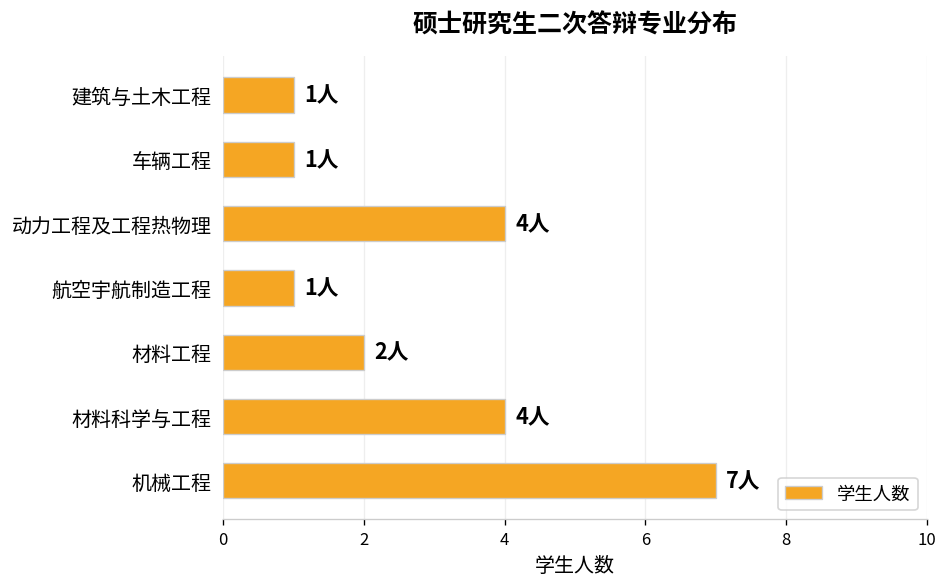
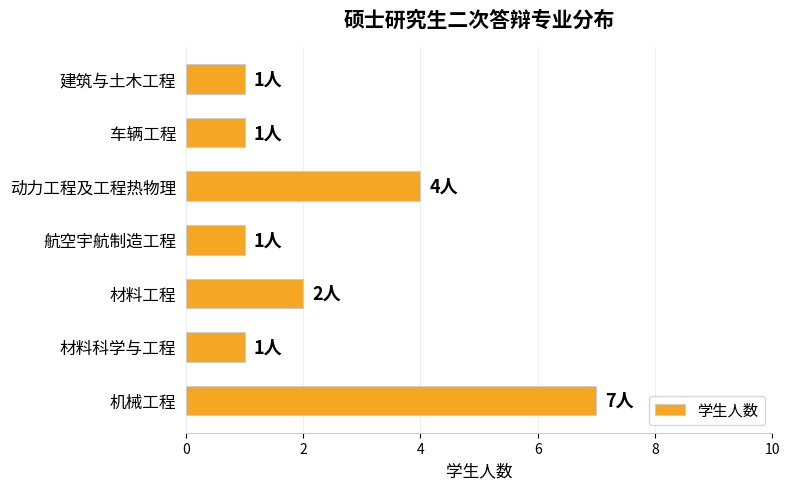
  {
    "建筑与土木工程": "1人",
    "车辆工程": "1人",
    "动力工程及工程热物理": "4人",
    "航空宇航制造工程": "1人",
    "材料工程": "2人",
-   "材料科学与工程": "4人",
+   "材料科学与工程": "1人",
    "机械工程": "7人"
  }
